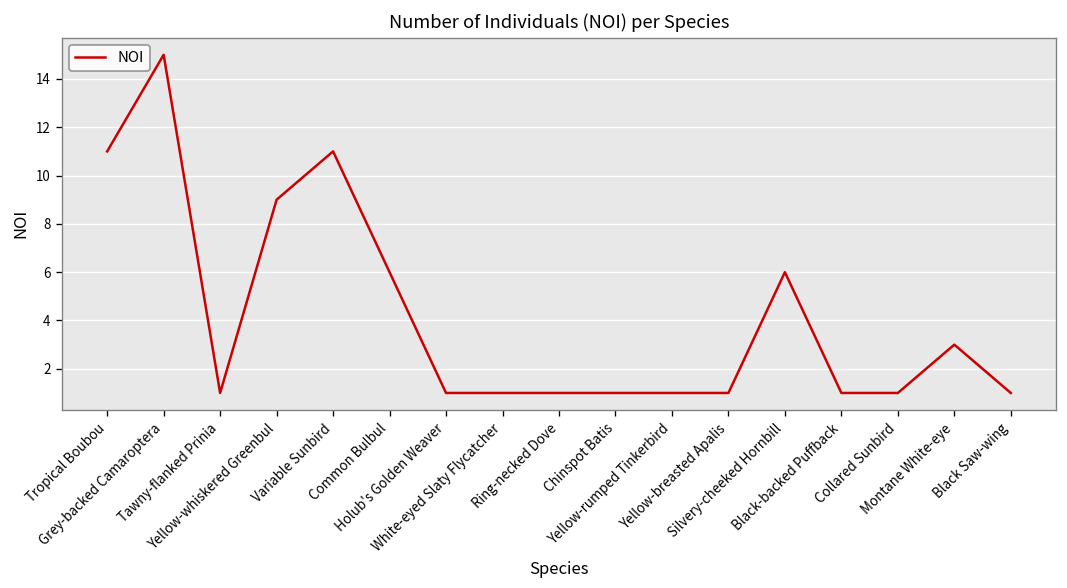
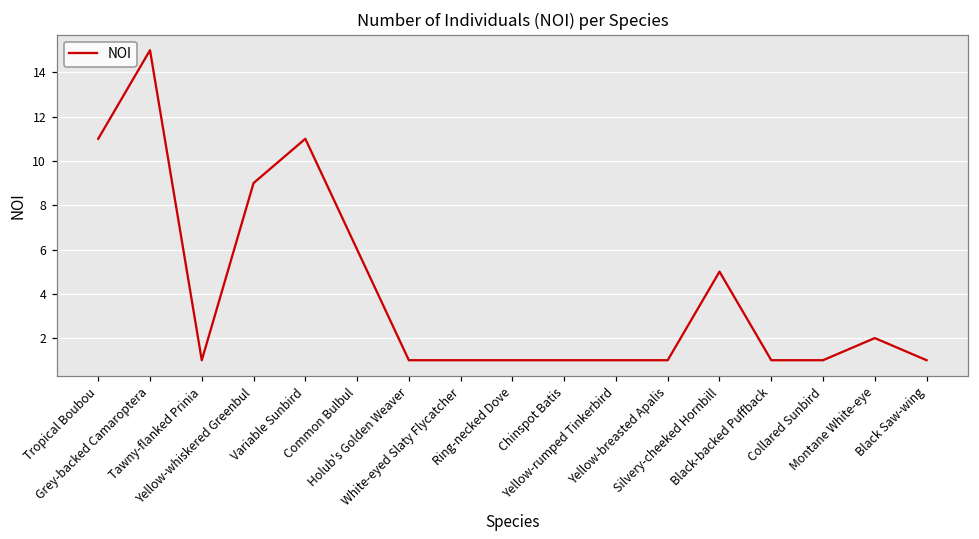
  {
    "Tropical Boubou": 11,
    "Grey-backed Camaroptera": 15,
    "Tawny-flanked Prinia": 1,
    "Yellow-whiskered Greenbul": 9,
    "Variable Sunbird": 11,
    "Common Bulbul": 6,
    "Holub's Golden Weaver": 1,
    "White-eyed Slaty Flycatcher": 1,
    "Ring-necked Dove": 1,
    "Chinspot Batis": 1,
    "Yellow-rumped Tinkerbird": 1,
    "Yellow-breasted Apalis": 1,
-   "Silvery-cheeked Hornbill": 6,
+   "Silvery-cheeked Hornbill": 5,
    "Black-backed Puffback": 1,
    "Collared Sunbird": 1,
-   "Montane White-eye": 3,
+   "Montane White-eye": 2,
    "Black Saw-wing": 1
  }
